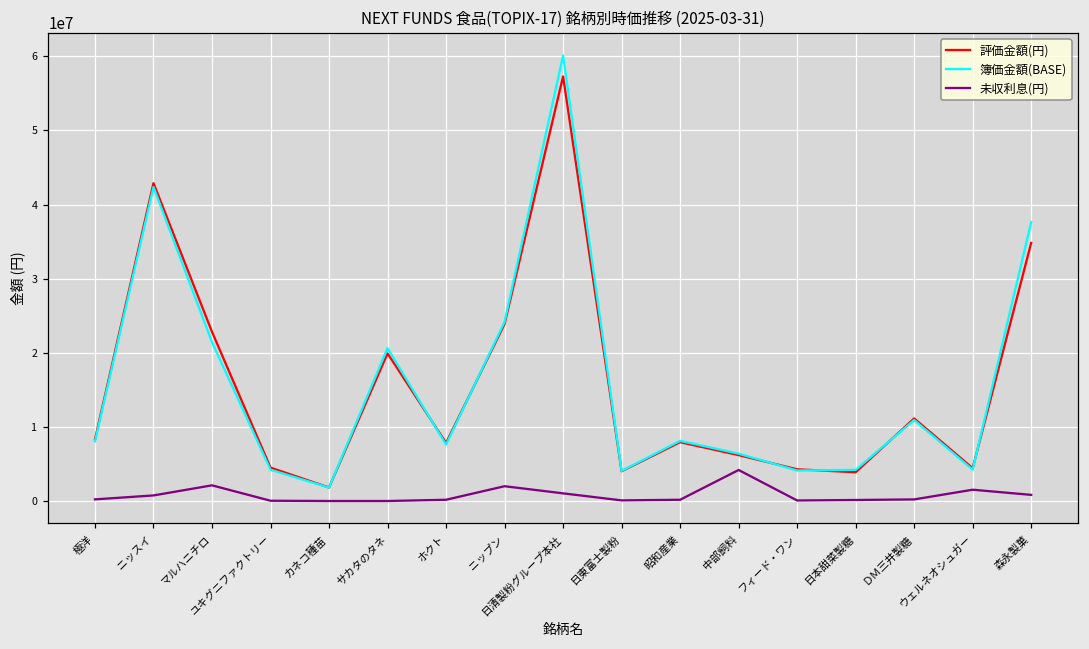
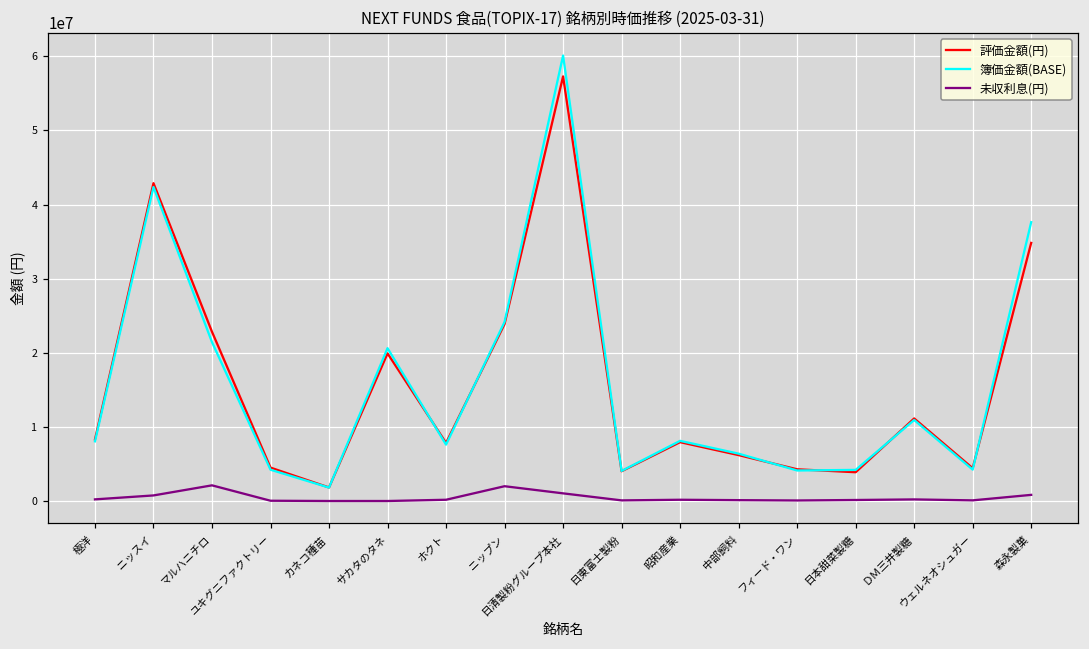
  {
    "評価金額(円)": {
      "ニッスイ": 43000000,
      "マルハニチロ": 23000000,
      "サカタのタネ": 20000000,
      "日清製粉グループ本社": 57000000,
      "森永製菓": 35000000
    },
    "簿価金額(BASE)": {
      "ニッスイ": 42000000,
      "マルハニチロ": 21000000,
      "サカタのタネ": 21000000,
      "日清製粉グループ本社": 60000000,
      "森永製菓": 38000000
    },
    "未収利息(円)": {
      "極洋": 0,
      "ニッスイ": 1000000,
      "マルハニチロ": 2000000,
      "ユキグニファクトリー": 0,
      "カネコ種苗": 0,
      "サカタのタネ": 0,
      "ホクト": 0,
      "ニップン": 2000000,
      "日清製粉グループ本社": 1000000,
      "日東富士製粉": 0,
      "昭和産業": 0,
-     "中部飼料": 4000000,
+     "中部飼料": 0,
      "フィード・ワン": 0,
      "日本甜菜製糖": 0,
      "ＤＭ三井製糖": 0,
-     "ウェルネオシュガー": 2000000,
+     "ウェルネオシュガー": 0,
      "森永製菓": 1000000
    }
  }
